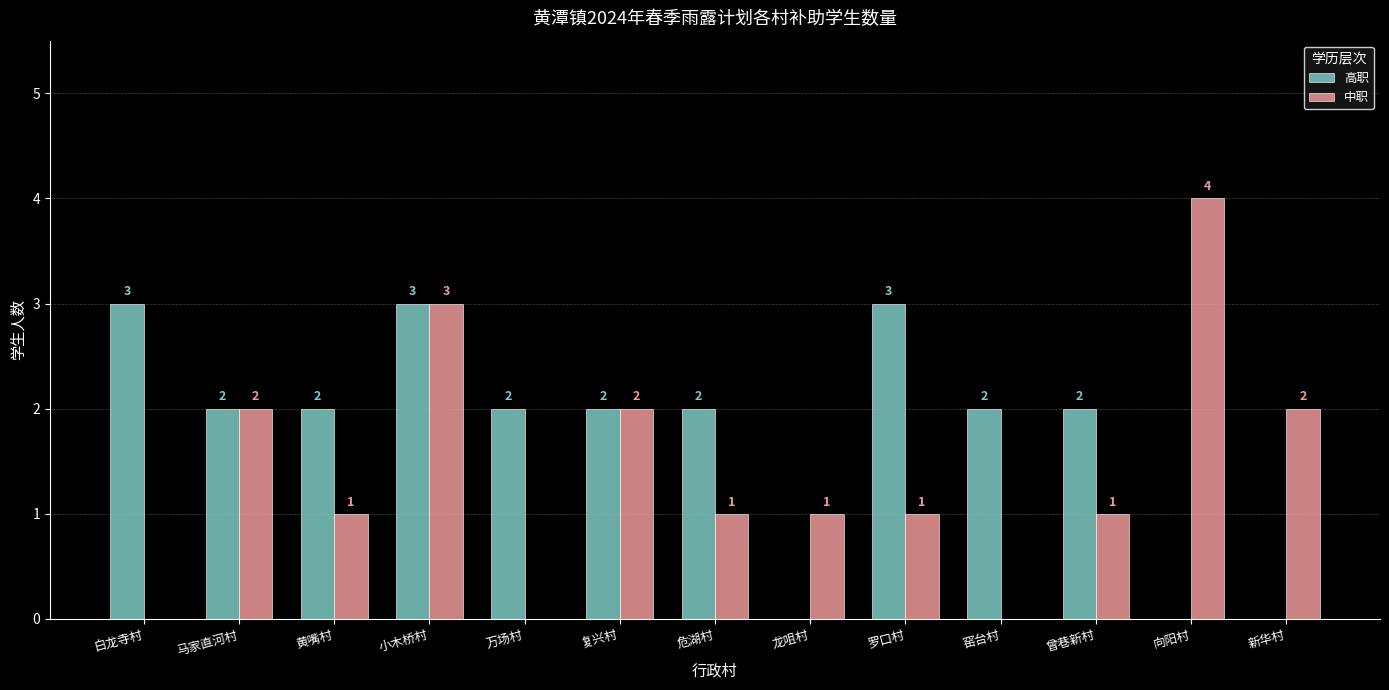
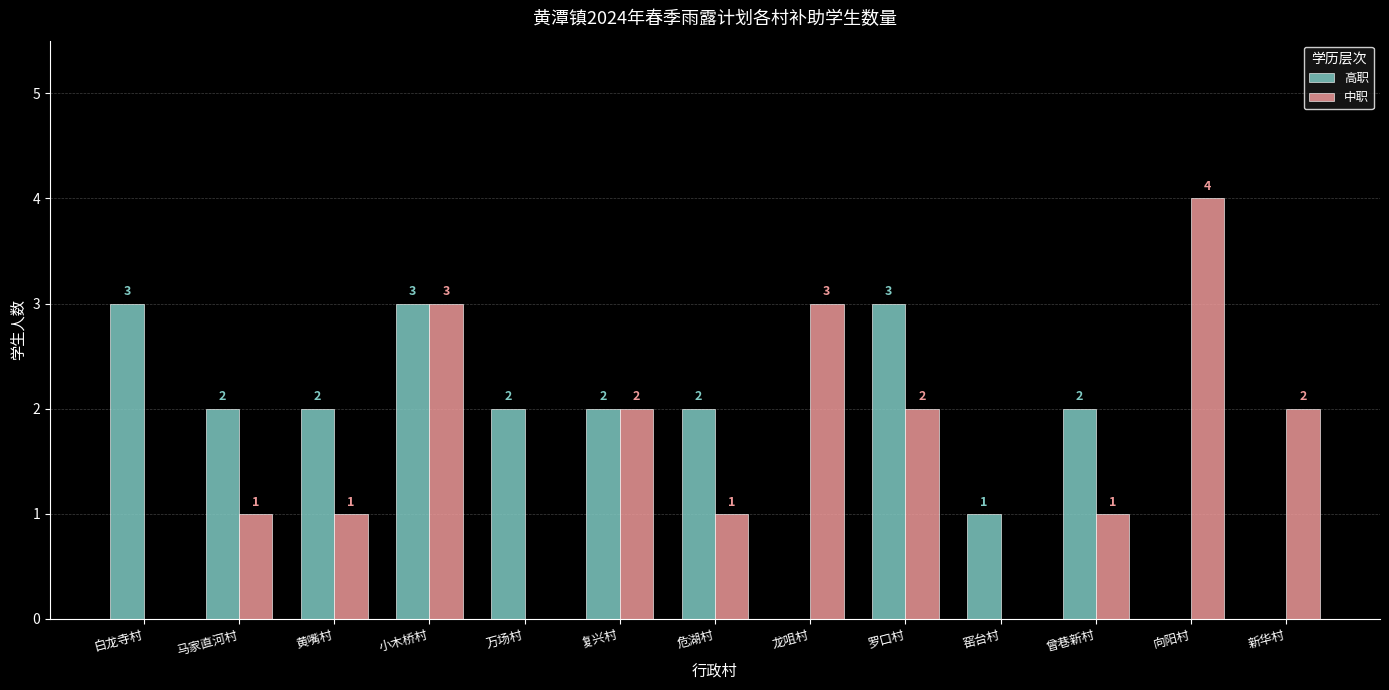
  {
    "高职": {
      "白龙寺村": 3,
      "马家直河村": 2,
      "黄嘴村": 2,
      "小木桥村": 3,
      "万场村": 2,
      "复兴村": 2,
      "危湖村": 2,
      "罗口村": 3,
-     "窑台村": 2,
+     "窑台村": 1,
      "曾巷新村": 2
    },
    "中职": {
-     "马家直河村": 2,
+     "马家直河村": 1,
      "黄嘴村": 1,
      "小木桥村": 3,
      "复兴村": 2,
      "危湖村": 1,
-     "龙咀村": 1,
-     "罗口村": 1,
+     "龙咀村": 3,
+     "罗口村": 2,
      "曾巷新村": 1,
      "向阳村": 4,
      "新华村": 2
    }
  }
